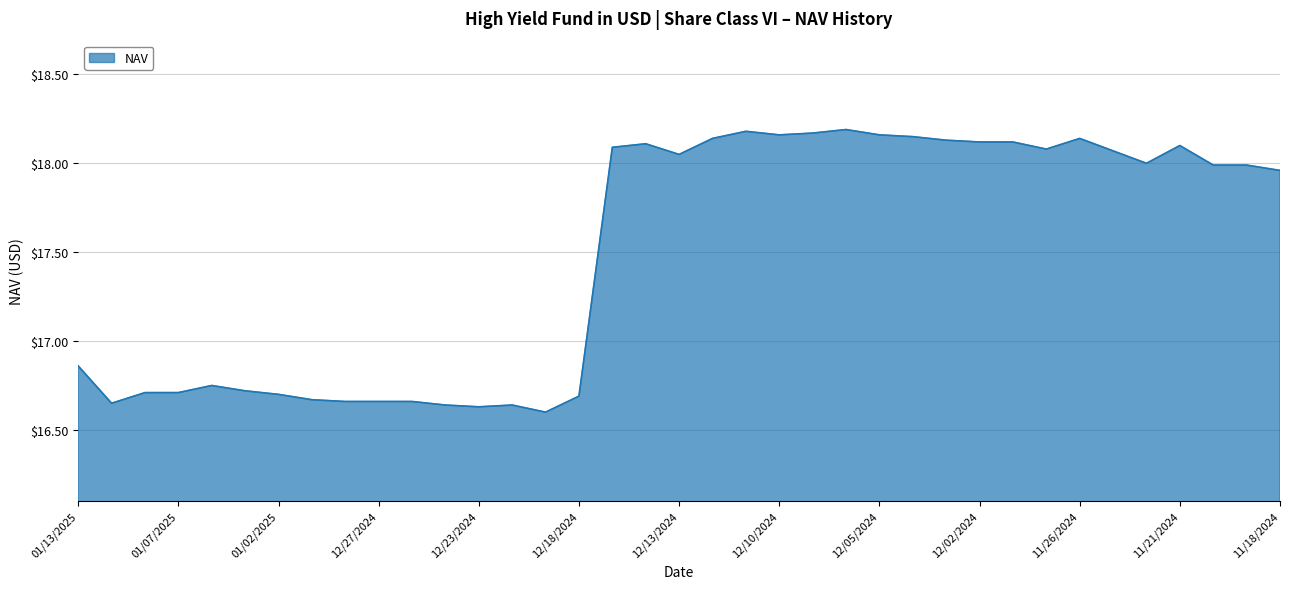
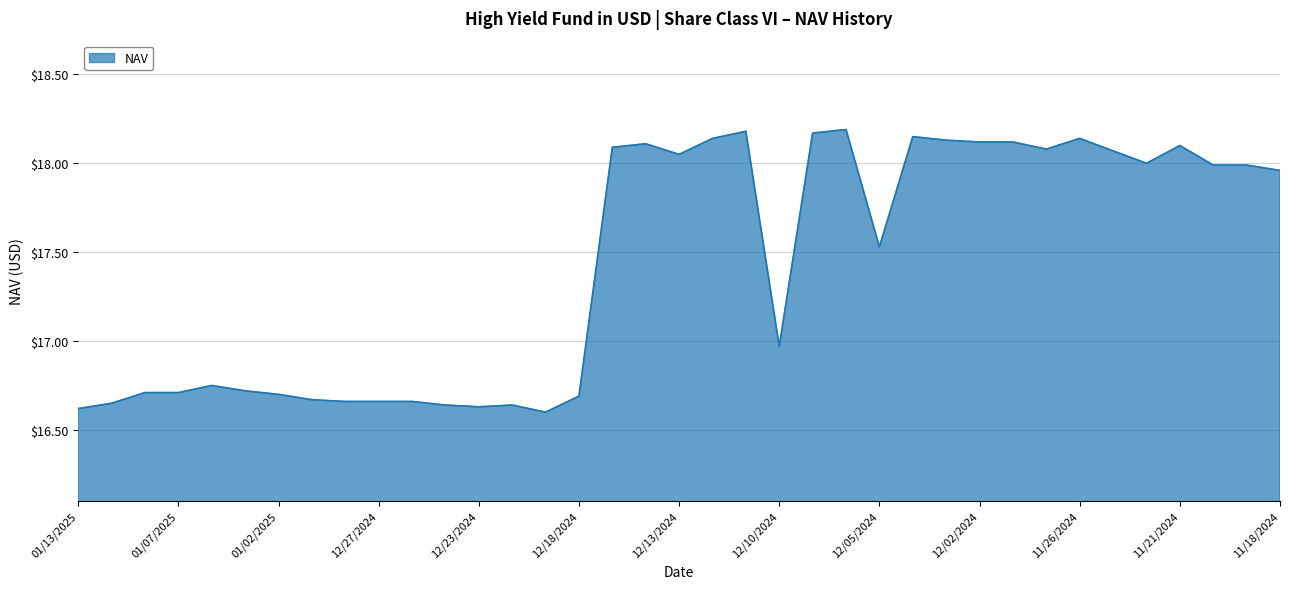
  {
-   "01/13/2025": "$16.86",
+   "01/13/2025": "$16.62",
    "01/07/2025": "$16.71",
    "01/02/2025": "$16.70",
    "12/27/2024": "$16.66",
    "12/23/2024": "$16.63",
    "12/18/2024": "$16.69",
    "12/13/2024": "$18.05",
-   "12/10/2024": "$18.16",
-   "12/05/2024": "$18.16",
+   "12/10/2024": "$16.97",
+   "12/05/2024": "$17.53",
    "12/02/2024": "$18.12",
    "11/26/2024": "$18.14",
    "11/21/2024": "$18.10",
    "11/18/2024": "$17.96"
  }
